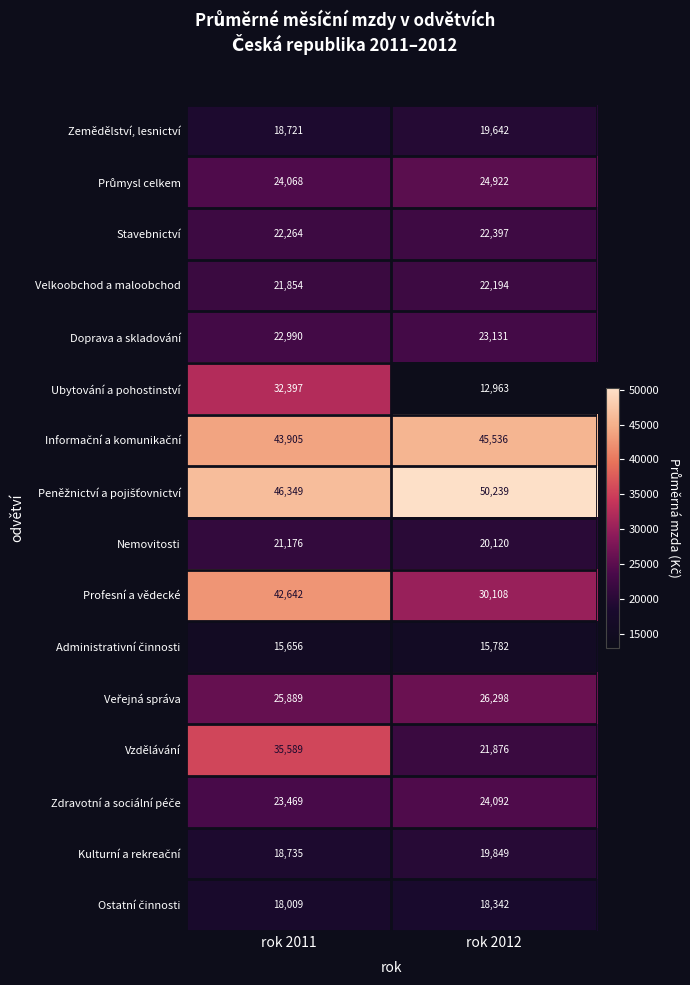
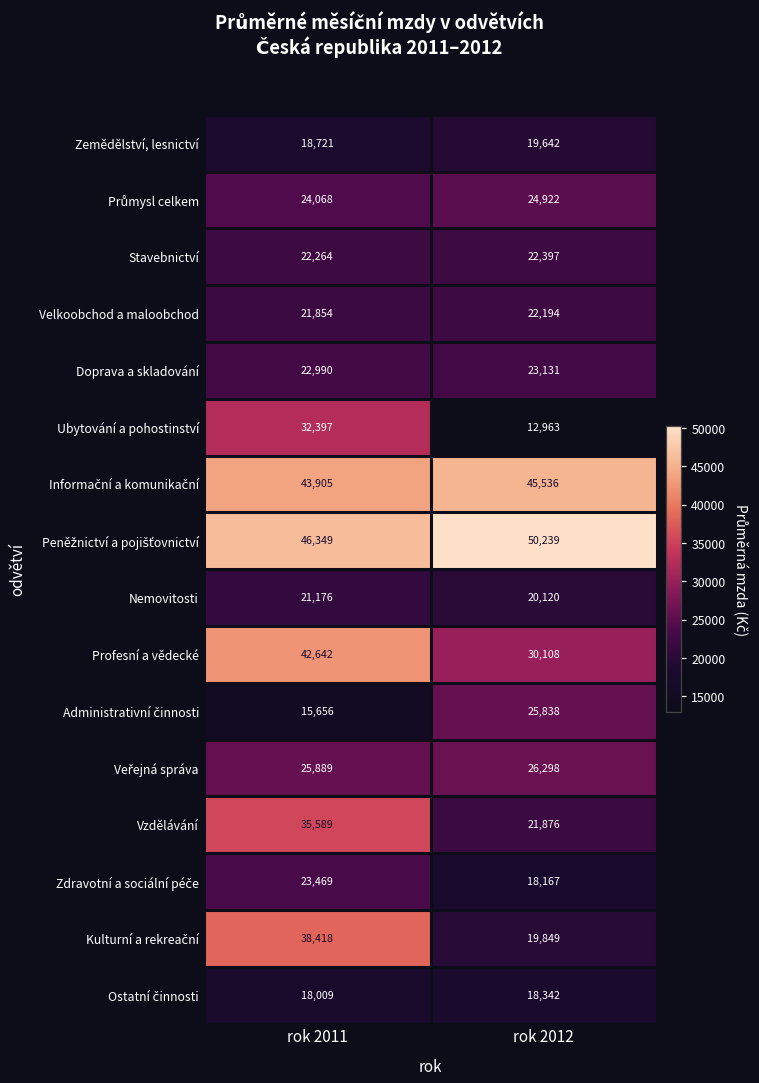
  {
    "Zemědělství, lesnictví": {
      "rok 2011": "18,721",
      "rok 2012": "19,642"
    },
    "Průmysl celkem": {
      "rok 2011": "24,068",
      "rok 2012": "24,922"
    },
    "Stavebnictví": {
      "rok 2011": "22,264",
      "rok 2012": "22,397"
    },
    "Velkoobchod a maloobchod": {
      "rok 2011": "21,854",
      "rok 2012": "22,194"
    },
    "Doprava a skladování": {
      "rok 2011": "22,990",
      "rok 2012": "23,131"
    },
    "Ubytování a pohostinství": {
      "rok 2011": "32,397",
      "rok 2012": "12,963"
    },
    "Informační a komunikační": {
      "rok 2011": "43,905",
      "rok 2012": "45,536"
    },
    "Peněžnictví a pojišťovnictví": {
      "rok 2011": "46,349",
      "rok 2012": "50,239"
    },
    "Nemovitosti": {
      "rok 2011": "21,176",
      "rok 2012": "20,120"
    },
    "Profesní a vědecké": {
      "rok 2011": "42,642",
      "rok 2012": "30,108"
    },
    "Administrativní činnosti": {
      "rok 2011": "15,656",
-     "rok 2012": "15,782"
+     "rok 2012": "25,838"
    },
    "Veřejná správa": {
      "rok 2011": "25,889",
      "rok 2012": "26,298"
    },
    "Vzdělávání": {
      "rok 2011": "35,589",
      "rok 2012": "21,876"
    },
    "Zdravotní a sociální péče": {
      "rok 2011": "23,469",
-     "rok 2012": "24,092"
+     "rok 2012": "18,167"
    },
    "Kulturní a rekreační": {
-     "rok 2011": "18,735",
+     "rok 2011": "38,418",
      "rok 2012": "19,849"
    },
    "Ostatní činnosti": {
      "rok 2011": "18,009",
      "rok 2012": "18,342"
    }
  }
